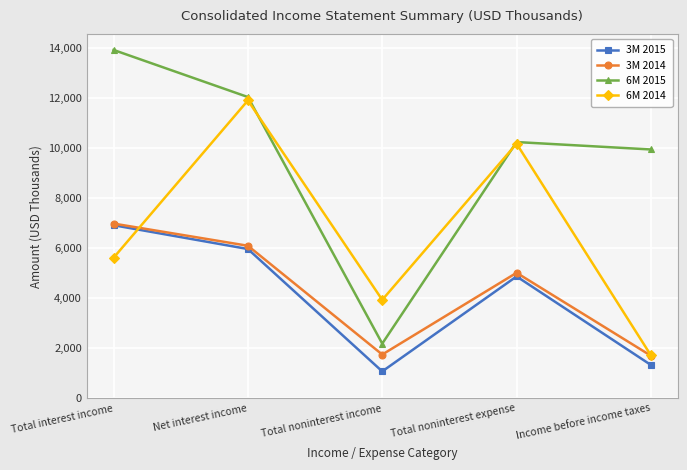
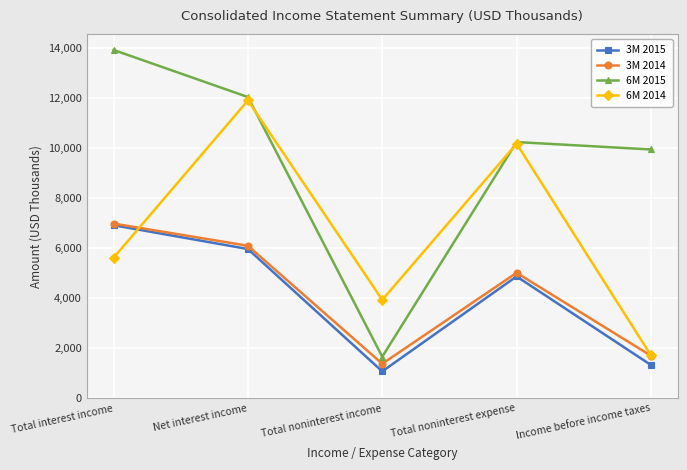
  {
    "3M 2015": {
      "Net interest income": "6,000",
      "Total noninterest income": "1,100",
      "Total noninterest expense": "4,900",
      "Income before income taxes": "1,300"
    },
    "3M 2014": {
      "Net interest income": "6,100",
-     "Total noninterest income": "1,800",
+     "Total noninterest income": "1,400",
      "Total noninterest expense": "5,000"
    },
    "6M 2015": {
      "Total interest income": "13,900",
      "Net interest income": "12,100",
-     "Total noninterest income": "2,200",
+     "Total noninterest income": "1,700",
      "Income before income taxes": "10,000"
    },
    "6M 2014": {
      "Total interest income": "5,600",
      "Net interest income": "11,900",
      "Total noninterest income": "3,900"
    }
  }
